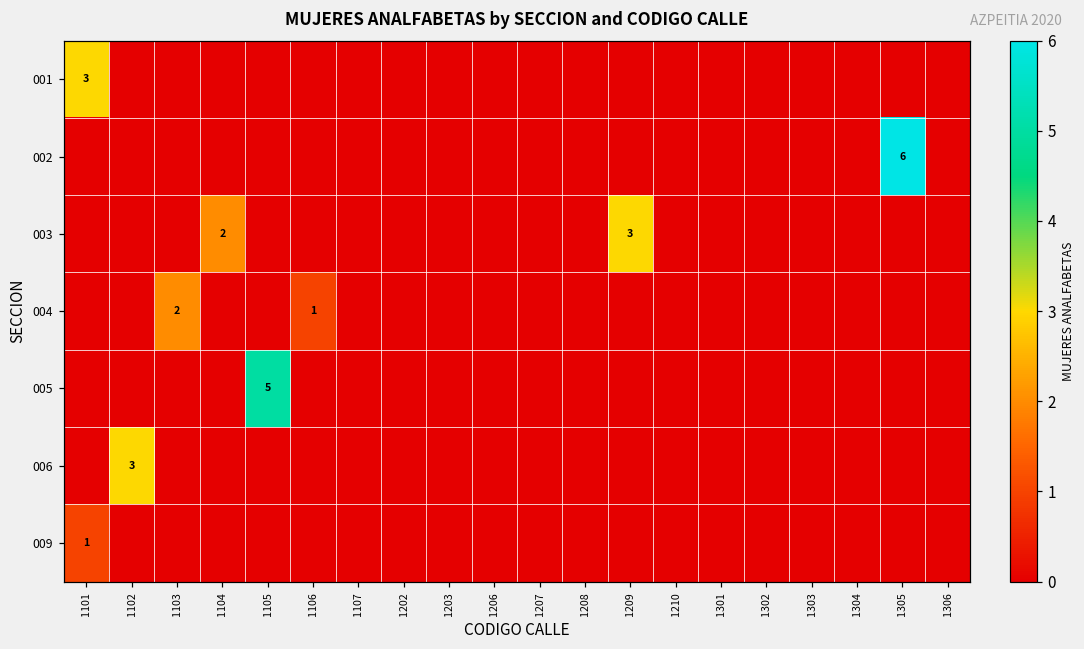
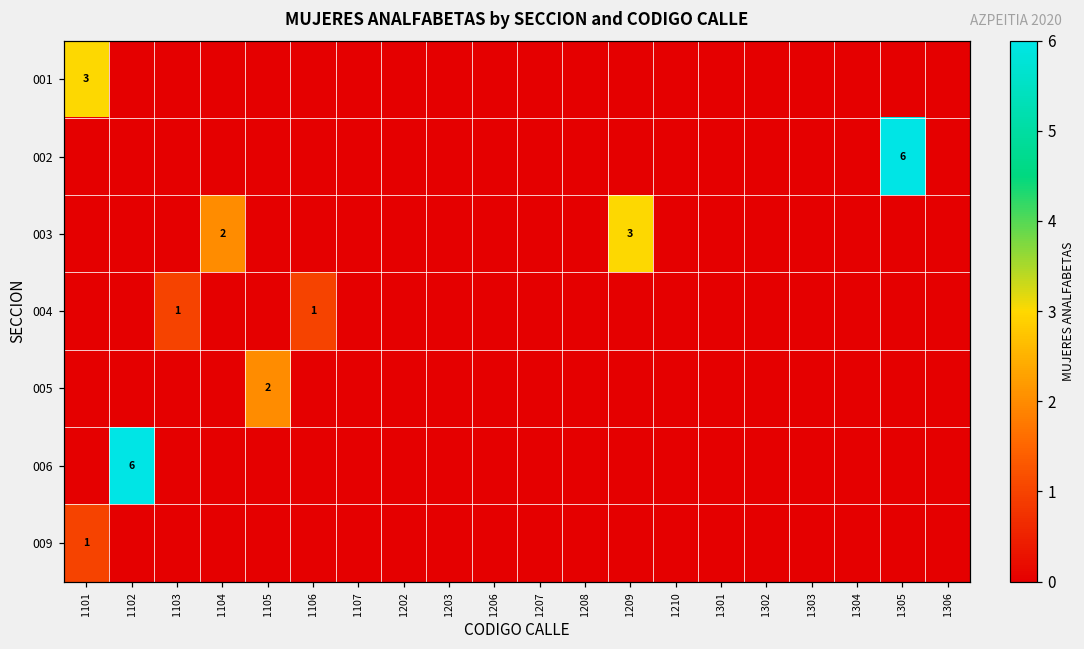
  {
    "001": {
      "1101": 3
    },
    "002": {
      "1305": 6
    },
    "003": {
      "1104": 2,
      "1209": 3
    },
    "004": {
-     "1103": 2,
+     "1103": 1,
      "1106": 1
    },
    "005": {
-     "1105": 5
+     "1105": 2
    },
    "006": {
-     "1102": 3
+     "1102": 6
    },
    "009": {
      "1101": 1
    }
  }
